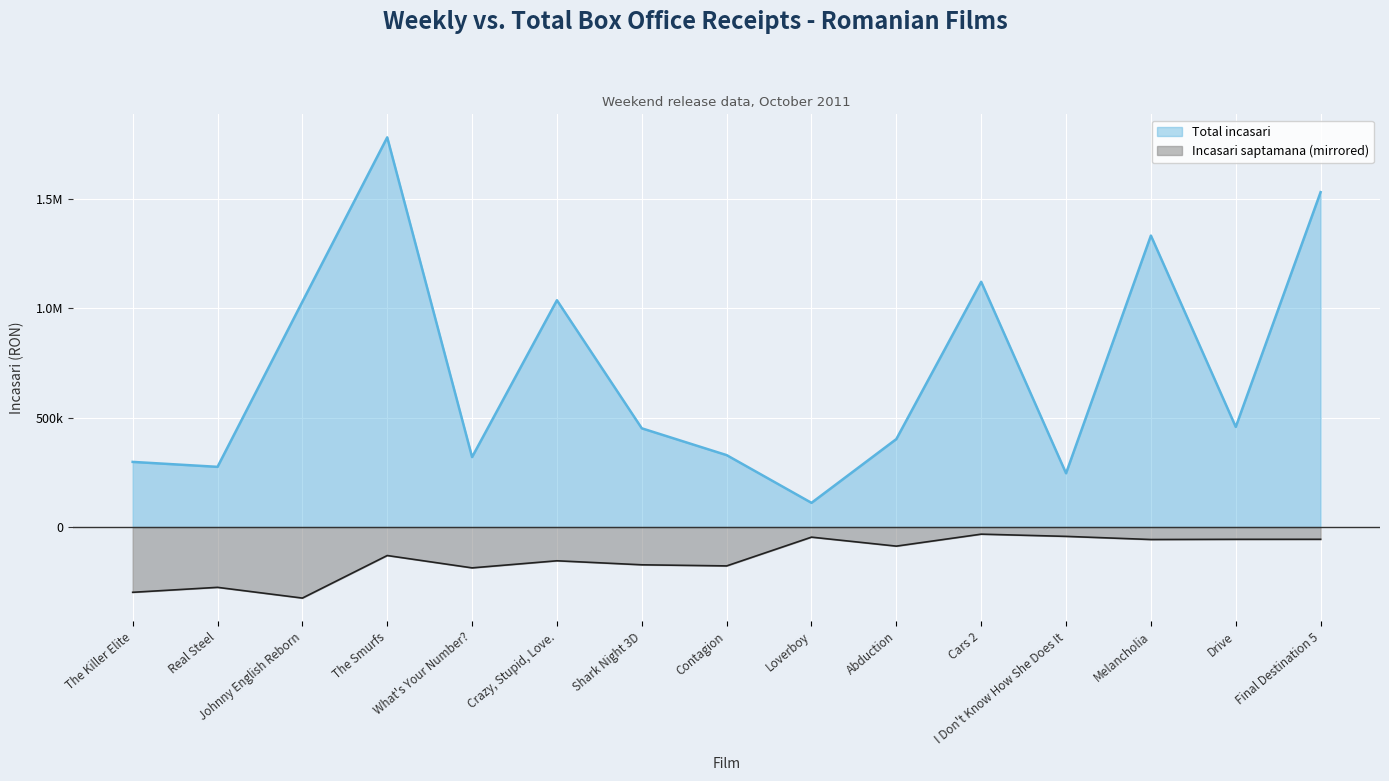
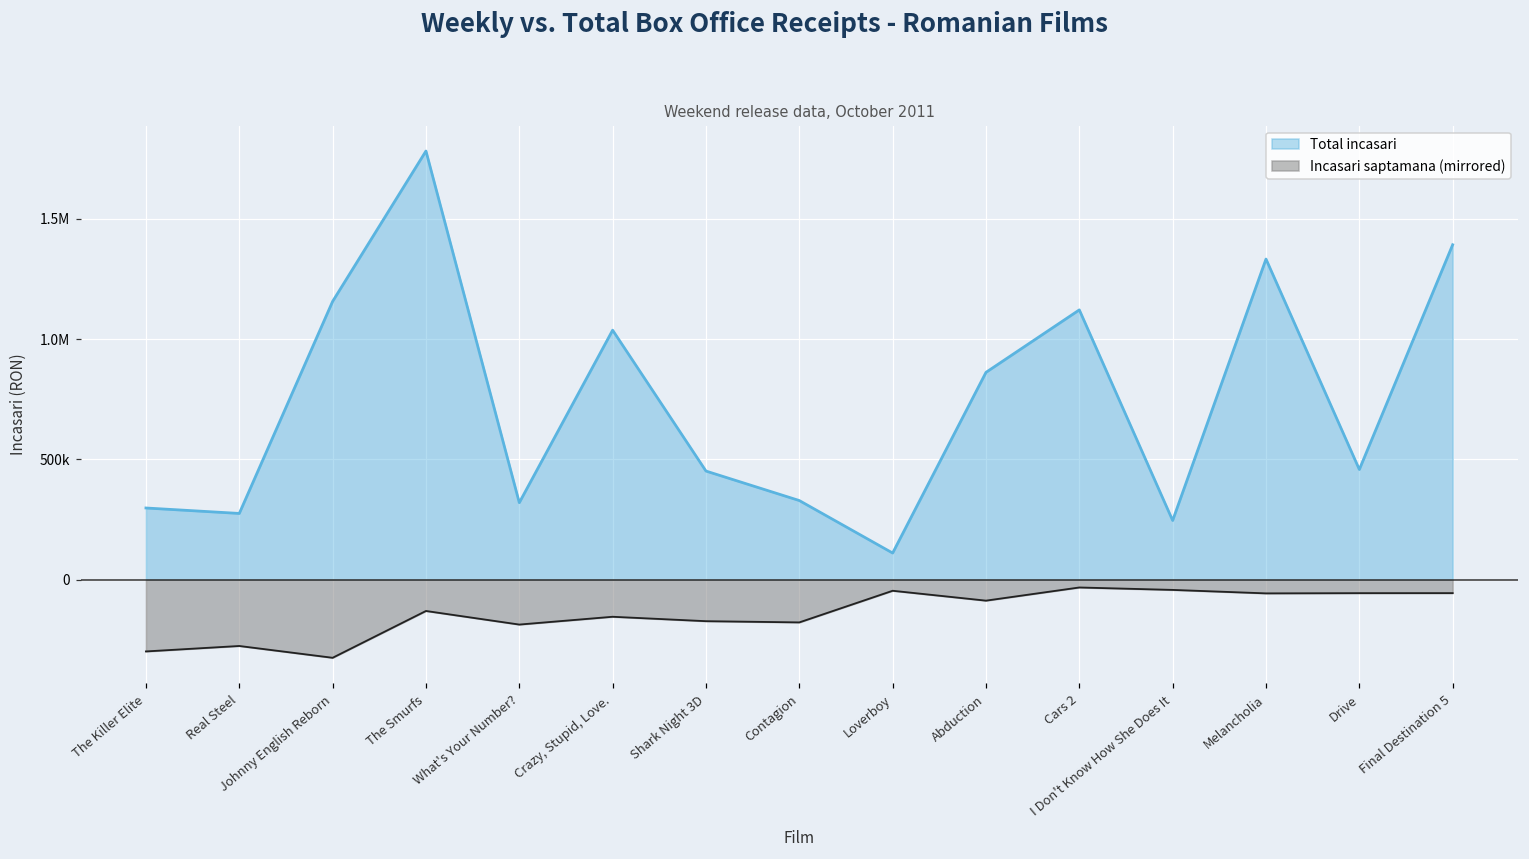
  {
    "Total incasari": {
      "The Killer Elite": 300000,
      "Real Steel": 280000,
-     "Johnny English Reborn": 1030000,
+     "Johnny English Reborn": 1160000,
      "The Smurfs": 1780000,
      "What's Your Number?": 320000,
      "Crazy, Stupid, Love.": 1040000,
      "Shark Night 3D": 450000,
      "Contagion": 330000,
      "Loverboy": 110000,
-     "Abduction": 400000,
+     "Abduction": 860000,
      "Cars 2": 1120000,
      "I Don't Know How She Does It": 250000,
      "Melancholia": 1330000,
      "Drive": 460000,
-     "Final Destination 5": 1530000
+     "Final Destination 5": 1390000
    }
  }
